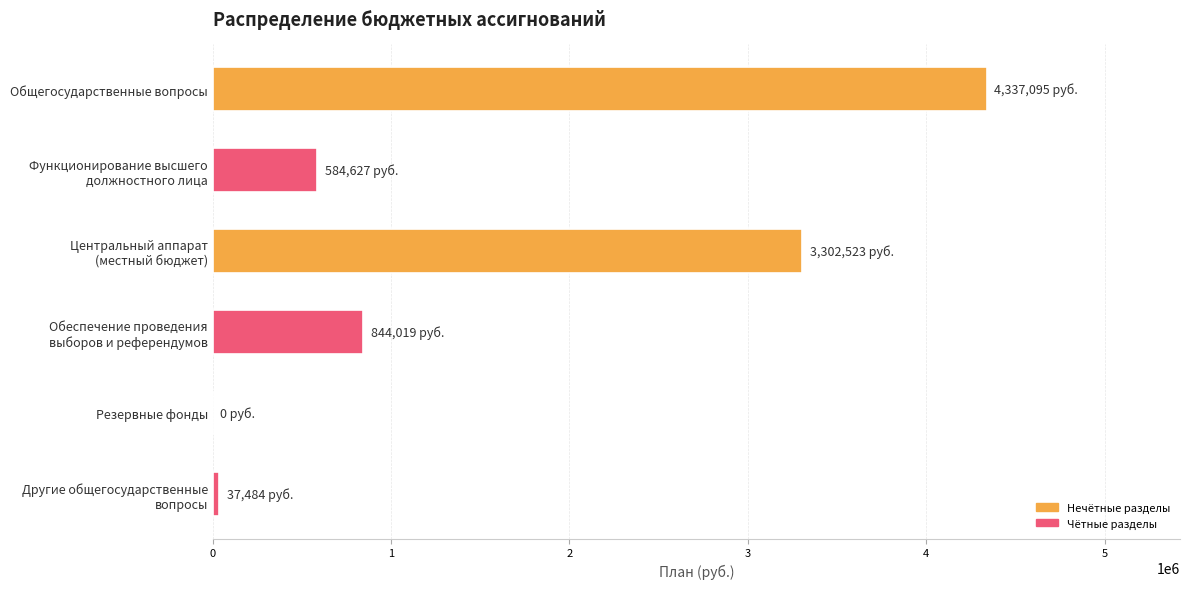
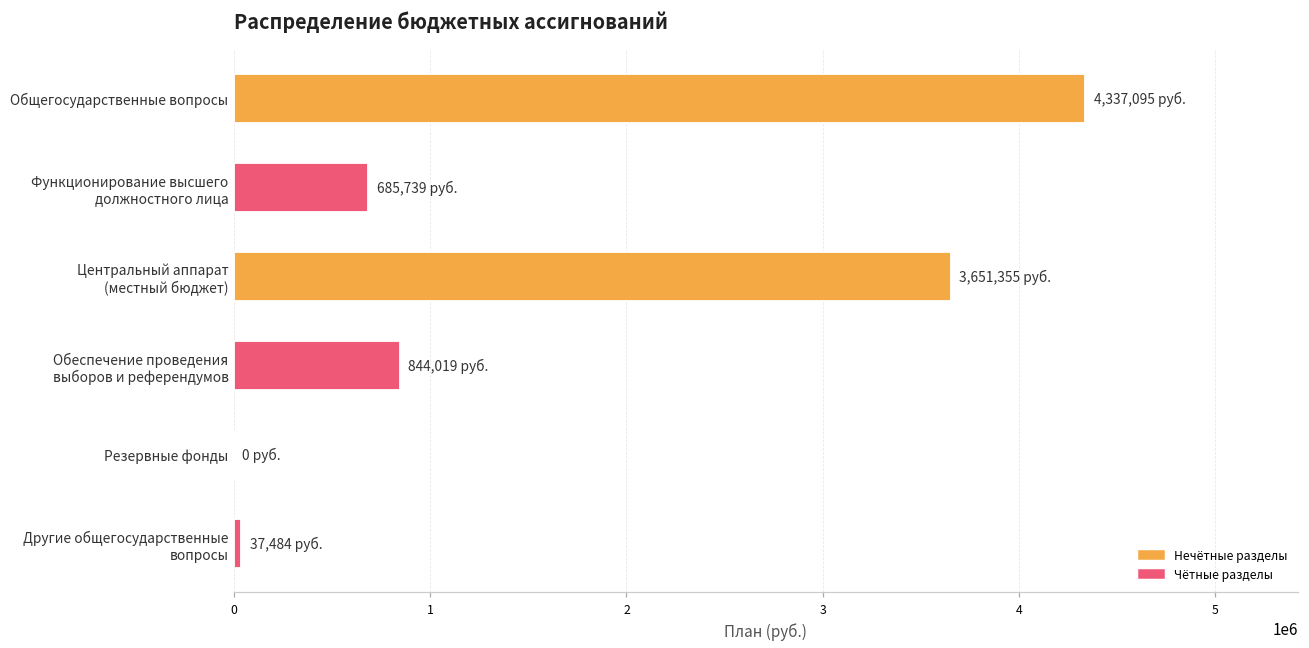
  {
    "Общегосударственные вопросы": "4,337,095",
-   "Функционирование высшего должностного лица": "584,627",
-   "Центральный аппарат (местный бюджет)": "3,302,523",
+   "Функционирование высшего должностного лица": "685,739",
+   "Центральный аппарат (местный бюджет)": "3,651,355",
    "Обеспечение проведения выборов и референдумов": "844,019",
    "Резервные фонды": "0",
    "Другие общегосударственные вопросы": "37,484"
  }
